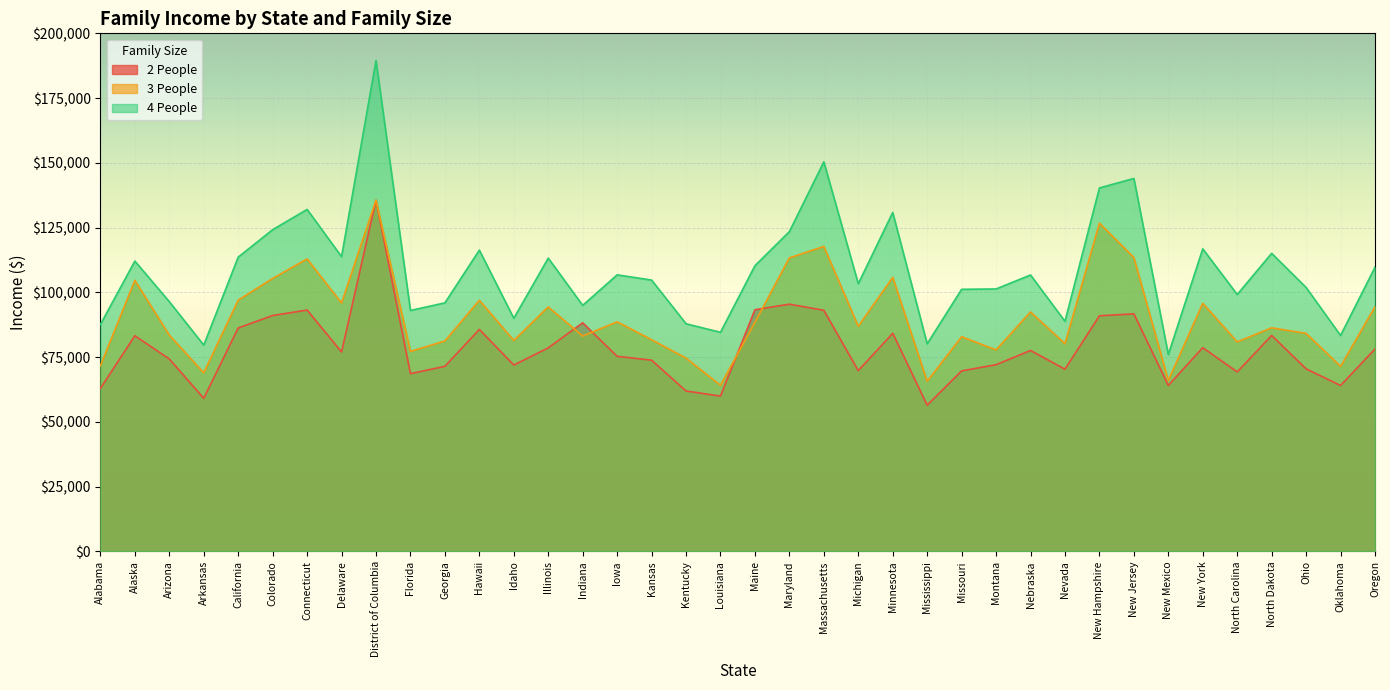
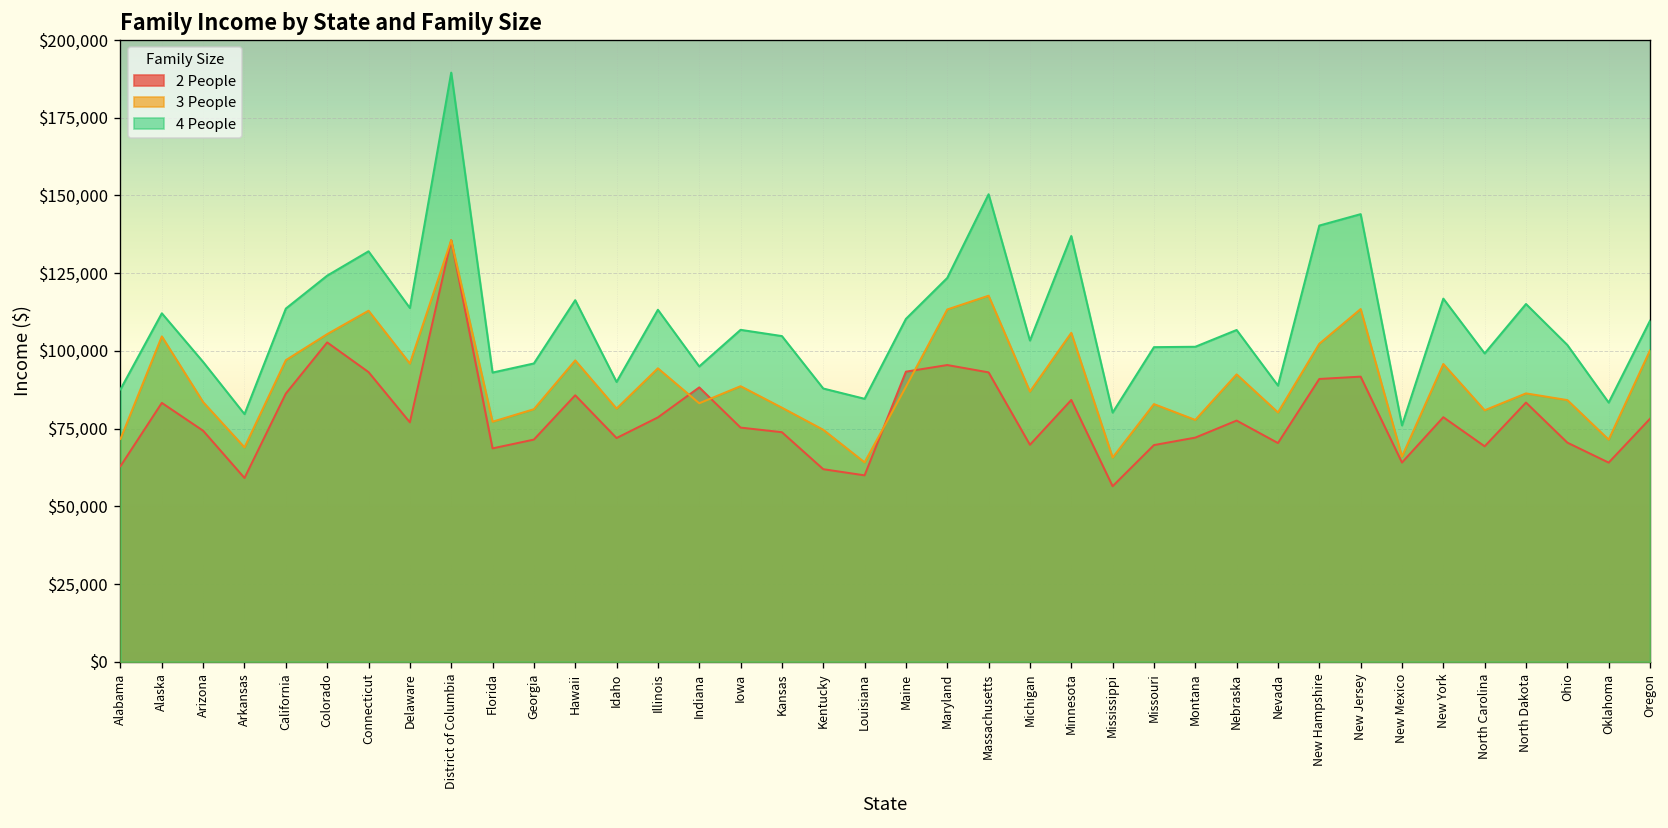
  {
    "2 People": {
      "Alabama": "$63,000",
      "Alaska": "$83,000",
      "Arizona": "$74,000",
      "Arkansas": "$59,000",
      "California": "$86,000",
-     "Colorado": "$91,000",
+     "Colorado": "$103,000",
      "Connecticut": "$93,000",
      "Delaware": "$77,000",
      "Florida": "$69,000",
      "Georgia": "$71,000",
      "Hawaii": "$86,000",
      "Idaho": "$72,000",
      "Illinois": "$79,000",
      "Indiana": "$88,000",
      "Iowa": "$75,000",
      "Kansas": "$74,000",
      "Kentucky": "$62,000",
      "Louisiana": "$60,000",
      "Maine": "$93,000",
      "Maryland": "$95,000",
      "Massachusetts": "$93,000",
      "Michigan": "$70,000",
      "Minnesota": "$84,000",
      "Mississippi": "$56,000",
      "Missouri": "$70,000",
      "Montana": "$72,000",
      "Nebraska": "$78,000",
      "Nevada": "$70,000",
      "New Hampshire": "$91,000",
      "New Jersey": "$92,000",
      "New Mexico": "$64,000",
      "New York": "$79,000",
      "North Carolina": "$69,000",
      "North Dakota": "$83,000",
      "Ohio": "$70,000",
      "Oklahoma": "$64,000",
      "Oregon": "$78,000"
    },
    "3 People": {
      "Alabama": "$72,000",
      "Alaska": "$105,000",
      "Arizona": "$84,000",
      "Arkansas": "$69,000",
      "California": "$97,000",
      "Colorado": "$105,000",
      "Connecticut": "$113,000",
      "Delaware": "$96,000",
      "Florida": "$77,000",
      "Georgia": "$81,000",
      "Hawaii": "$97,000",
      "Idaho": "$81,000",
      "Illinois": "$94,000",
      "Indiana": "$83,000",
      "Iowa": "$89,000",
      "Kansas": "$82,000",
      "Kentucky": "$75,000",
      "Louisiana": "$64,000",
      "Maine": "$88,000",
      "Maryland": "$113,000",
      "Massachusetts": "$118,000",
      "Michigan": "$87,000",
      "Minnesota": "$106,000",
      "Mississippi": "$66,000",
      "Missouri": "$83,000",
      "Montana": "$78,000",
      "Nebraska": "$92,000",
      "Nevada": "$80,000",
-     "New Hampshire": "$127,000",
+     "New Hampshire": "$102,000",
      "New Jersey": "$113,000",
      "New Mexico": "$66,000",
      "New York": "$96,000",
      "North Carolina": "$81,000",
      "North Dakota": "$86,000",
      "Ohio": "$84,000",
      "Oklahoma": "$71,000",
-     "Oregon": "$94,000"
+     "Oregon": "$100,000"
    },
    "4 People": {
      "Alabama": "$88,000",
      "Alaska": "$112,000",
      "Arizona": "$96,000",
      "Arkansas": "$80,000",
      "California": "$114,000",
      "Colorado": "$124,000",
      "Connecticut": "$132,000",
      "Delaware": "$114,000",
      "District of Columbia": "$190,000",
      "Florida": "$93,000",
      "Georgia": "$96,000",
      "Hawaii": "$116,000",
      "Idaho": "$90,000",
      "Illinois": "$113,000",
      "Indiana": "$95,000",
      "Iowa": "$107,000",
      "Kansas": "$105,000",
      "Kentucky": "$88,000",
      "Louisiana": "$85,000",
      "Maine": "$110,000",
      "Maryland": "$123,000",
      "Massachusetts": "$150,000",
      "Michigan": "$103,000",
-     "Minnesota": "$131,000",
+     "Minnesota": "$137,000",
      "Mississippi": "$80,000",
      "Missouri": "$101,000",
      "Montana": "$101,000",
      "Nebraska": "$107,000",
      "Nevada": "$89,000",
      "New Hampshire": "$140,000",
      "New Jersey": "$144,000",
      "New Mexico": "$76,000",
      "New York": "$117,000",
      "North Carolina": "$99,000",
      "North Dakota": "$115,000",
      "Ohio": "$102,000",
      "Oklahoma": "$83,000",
      "Oregon": "$110,000"
    }
  }
